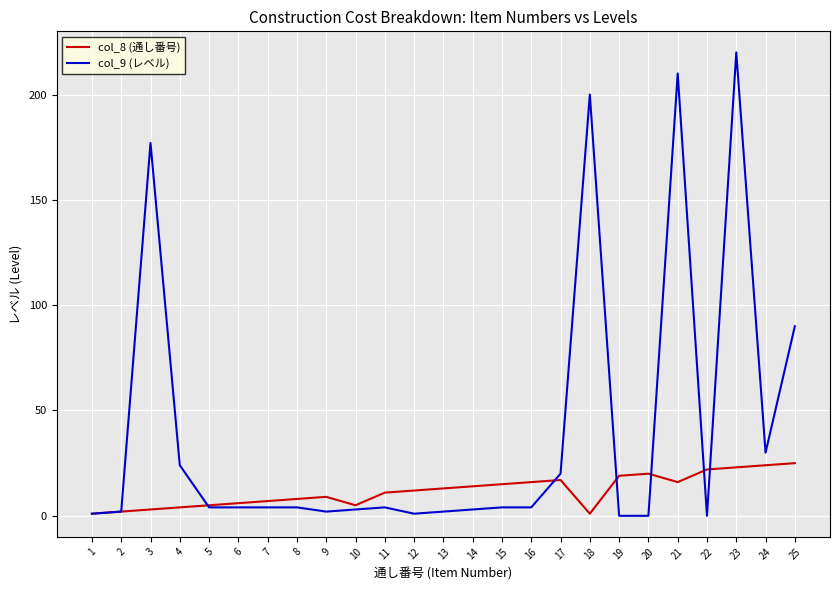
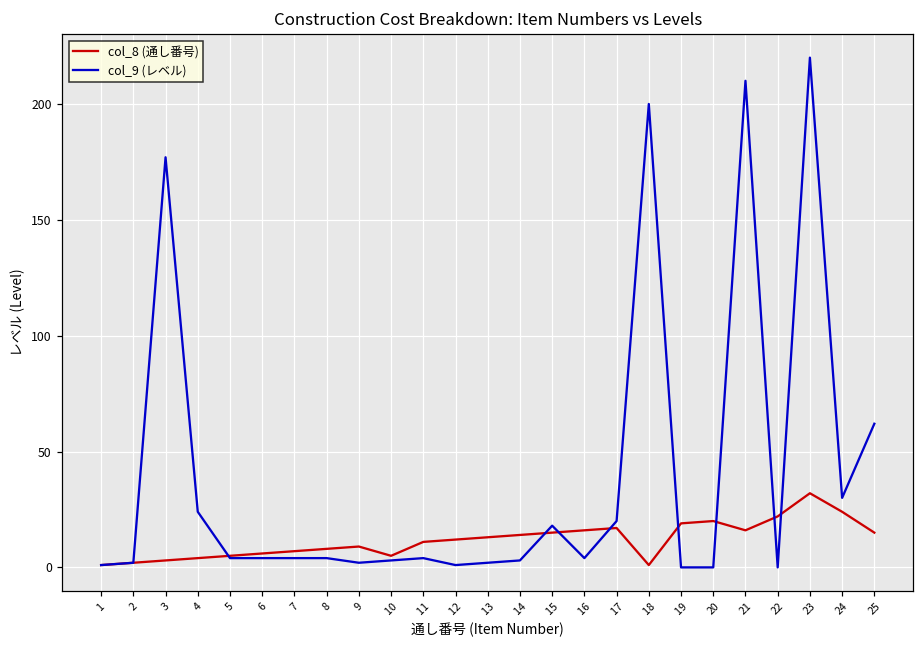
  {
    "col_8 (通し番号)": {
      "3": 3,
      "4": 4,
      "6": 6,
      "7": 7,
      "8": 8,
      "9": 9,
      "10": 5,
      "11": 11,
      "12": 12,
      "13": 13,
      "14": 14,
      "15": 15,
      "16": 16,
      "17": 17,
      "18": 1,
      "19": 19,
      "20": 20,
      "21": 16,
      "22": 22,
-     "23": 23,
+     "23": 32,
      "24": 24,
-     "25": 25
+     "25": 15
    },
    "col_9 (レベル)": {
      "3": 177,
      "4": 24,
      "6": 4,
      "7": 4,
      "8": 4,
      "9": 2,
      "10": 3,
      "11": 4,
      "12": 1,
      "13": 2,
      "14": 3,
-     "15": 4,
+     "15": 18,
      "16": 4,
      "17": 20,
      "18": 200,
      "19": 0,
      "20": 0,
      "21": 210,
      "22": 0,
      "23": 220,
      "24": 30,
-     "25": 90
+     "25": 62
    }
  }
